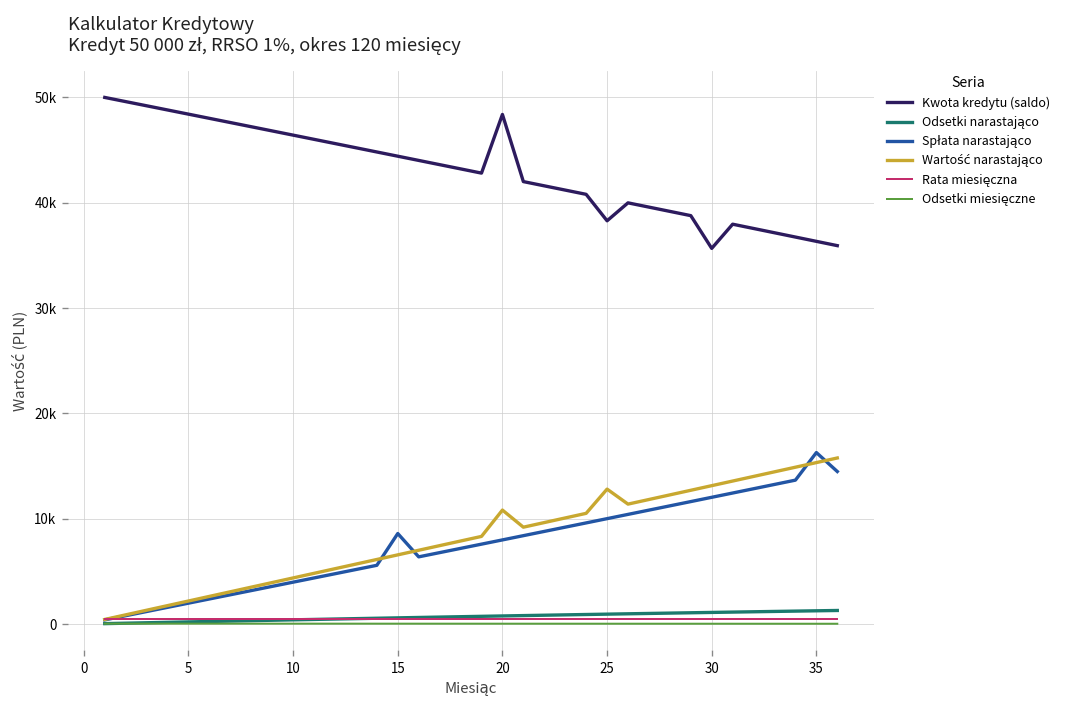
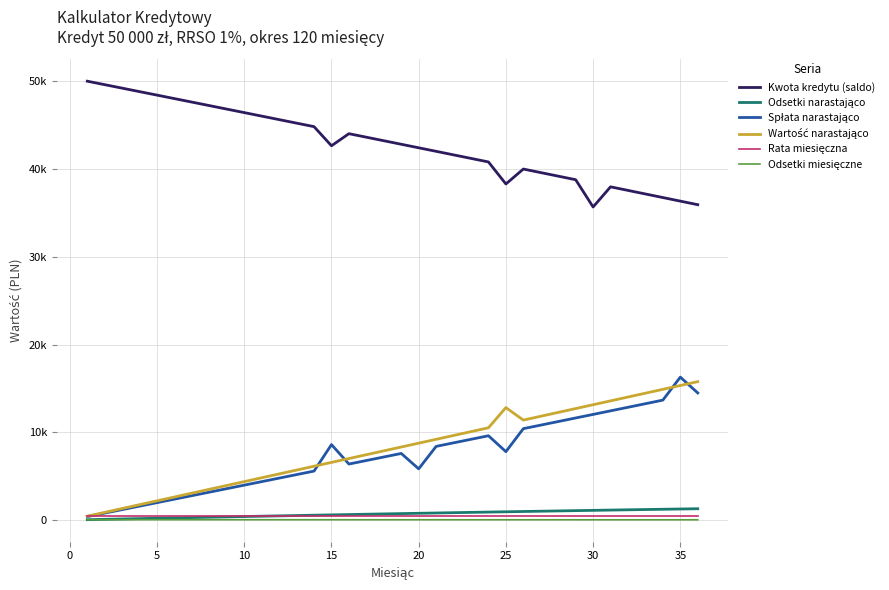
  {
    "Kwota kredytu (saldo)": {
      "5": 48000,
      "10": 46000,
-     "15": 44000,
-     "20": 48000,
+     "15": 43000,
+     "20": 42000,
      "25": 38000,
      "30": 36000,
      "35": 36000
    },
    "Odsetki narastająco": {
      "20": 1000,
      "25": 1000,
      "30": 1000,
      "35": 1000
    },
    "Spłata narastająco": {
      "10": 4000,
      "15": 9000,
-     "20": 8000,
-     "25": 10000,
+     "20": 6000,
+     "25": 8000,
      "30": 12000,
      "35": 16000
    },
    "Wartość narastająco": {
      "10": 4000,
      "15": 7000,
-     "20": 11000,
+     "20": 9000,
      "25": 13000,
      "30": 13000,
      "35": 15000
    },
    "Rata miesięczna": {
      "20": 0,
      "25": 0,
      "30": 0,
      "35": 0
    },
    "Odsetki miesięczne": {
      "10": 0,
      "15": 0,
      "20": 0,
      "25": 0,
      "30": 0,
      "35": 0
    }
  }
